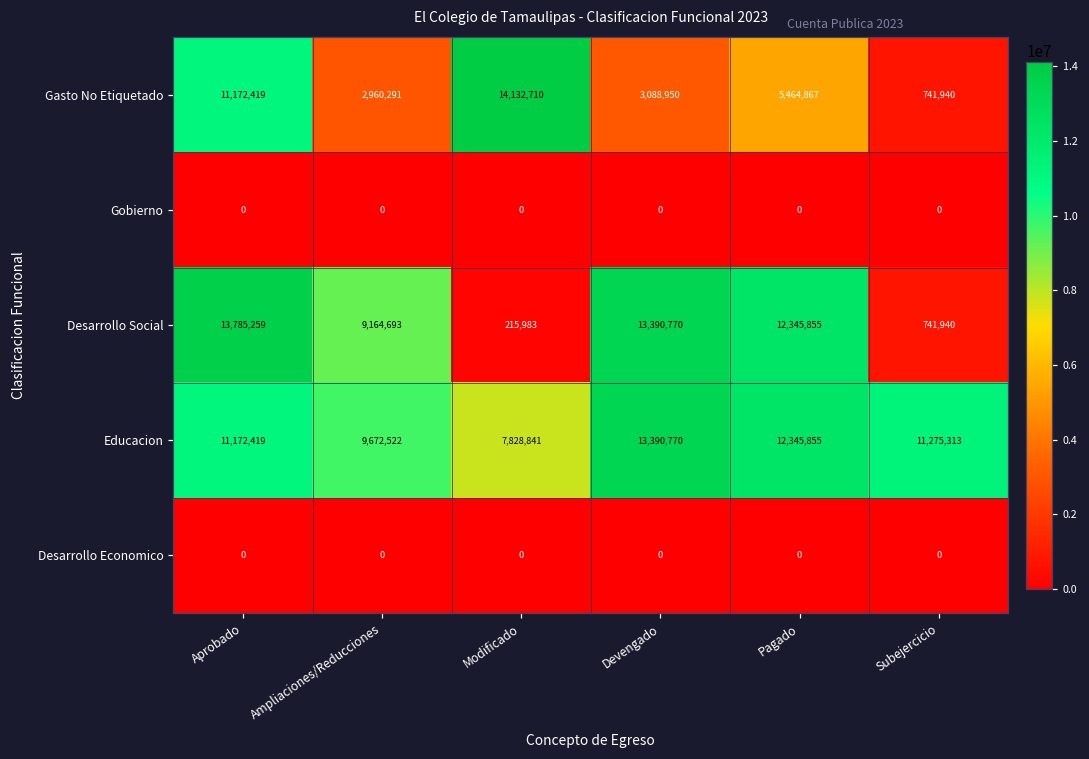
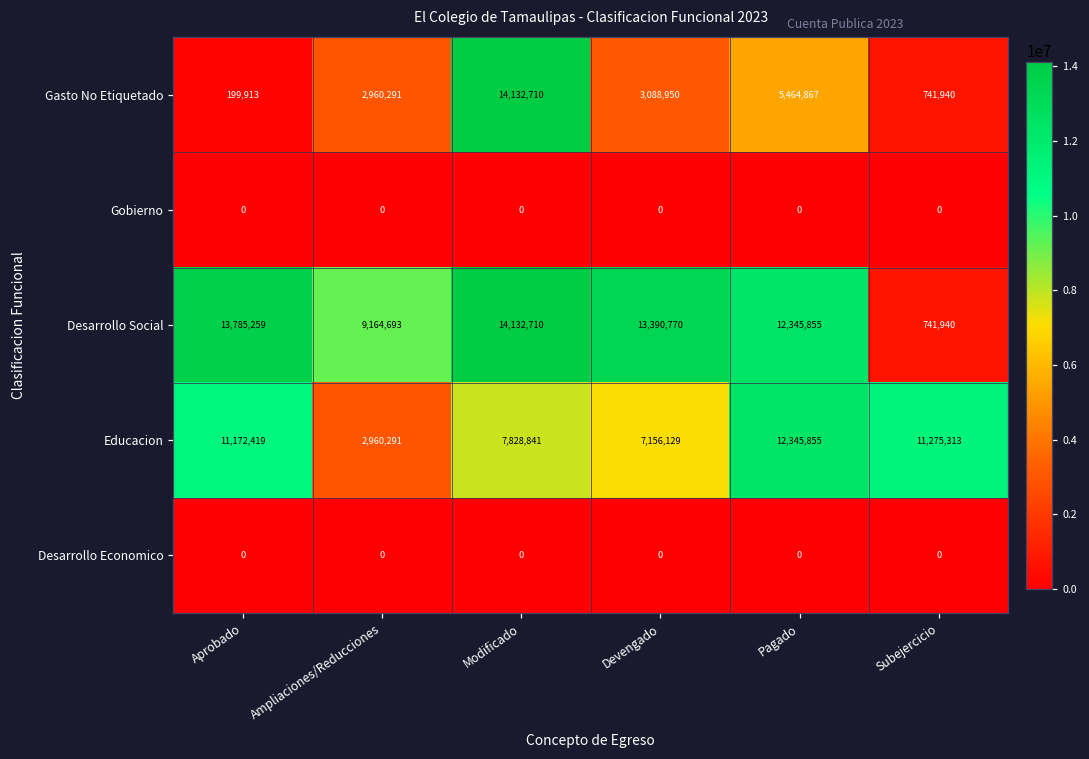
  {
    "Gasto No Etiquetado": {
-     "Aprobado": "11,172,419",
+     "Aprobado": "199,913",
      "Ampliaciones/Reducciones": "2,960,291",
      "Modificado": "14,132,710",
      "Devengado": "3,088,950",
      "Pagado": "5,464,867",
      "Subejercicio": "741,940"
    },
    "Gobierno": {
      "Aprobado": "0",
      "Ampliaciones/Reducciones": "0",
      "Modificado": "0",
      "Devengado": "0",
      "Pagado": "0",
      "Subejercicio": "0"
    },
    "Desarrollo Social": {
      "Aprobado": "13,785,259",
      "Ampliaciones/Reducciones": "9,164,693",
-     "Modificado": "215,983",
+     "Modificado": "14,132,710",
      "Devengado": "13,390,770",
      "Pagado": "12,345,855",
      "Subejercicio": "741,940"
    },
    "Educacion": {
      "Aprobado": "11,172,419",
-     "Ampliaciones/Reducciones": "9,672,522",
+     "Ampliaciones/Reducciones": "2,960,291",
      "Modificado": "7,828,841",
-     "Devengado": "13,390,770",
+     "Devengado": "7,156,129",
      "Pagado": "12,345,855",
      "Subejercicio": "11,275,313"
    },
    "Desarrollo Economico": {
      "Aprobado": "0",
      "Ampliaciones/Reducciones": "0",
      "Modificado": "0",
      "Devengado": "0",
      "Pagado": "0",
      "Subejercicio": "0"
    }
  }
